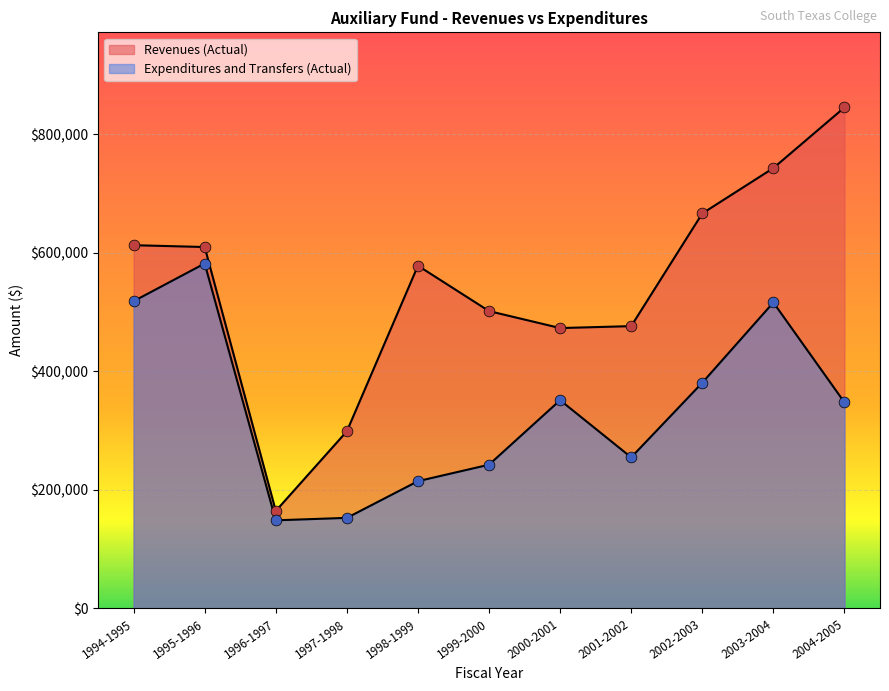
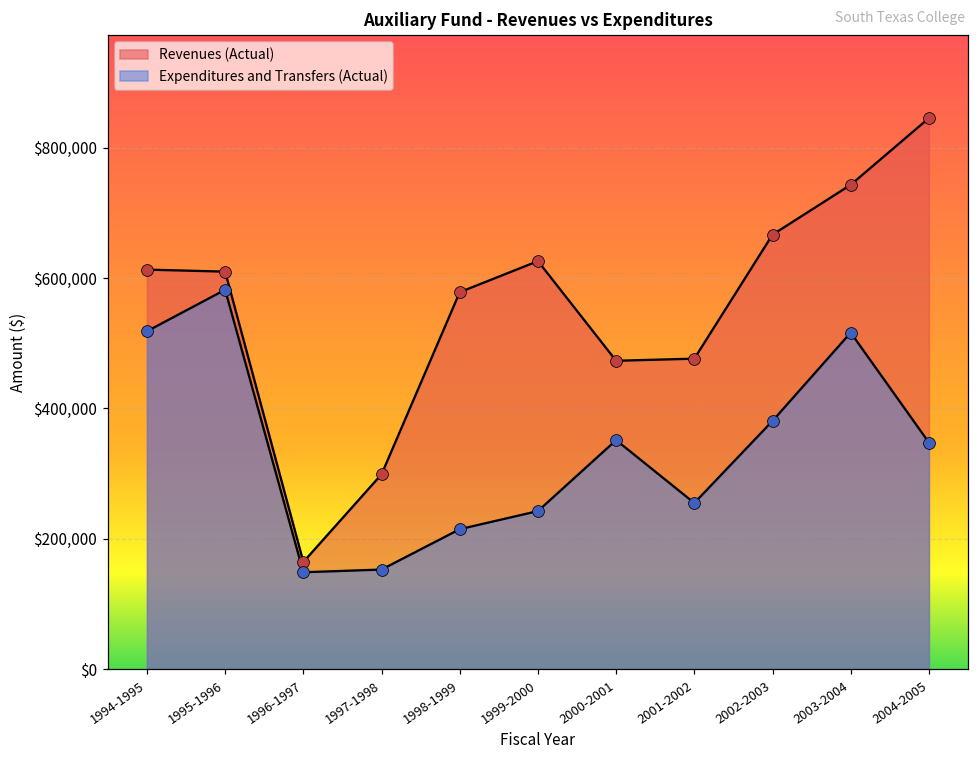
  {
    "Revenues (Actual)": {
      "1994-1995": "$610,000",
      "1995-1996": "$610,000",
      "1996-1997": "$160,000",
      "1997-1998": "$300,000",
      "1998-1999": "$580,000",
-     "1999-2000": "$500,000",
+     "1999-2000": "$630,000",
      "2000-2001": "$470,000",
      "2001-2002": "$480,000",
      "2002-2003": "$670,000",
      "2003-2004": "$740,000",
      "2004-2005": "$850,000"
    },
    "Expenditures and Transfers (Actual)": {
      "1994-1995": "$520,000",
      "1995-1996": "$580,000",
      "1996-1997": "$150,000",
      "1997-1998": "$150,000",
      "1998-1999": "$210,000",
      "1999-2000": "$240,000",
      "2000-2001": "$350,000",
      "2001-2002": "$250,000",
      "2002-2003": "$380,000",
      "2003-2004": "$520,000",
      "2004-2005": "$350,000"
    }
  }
